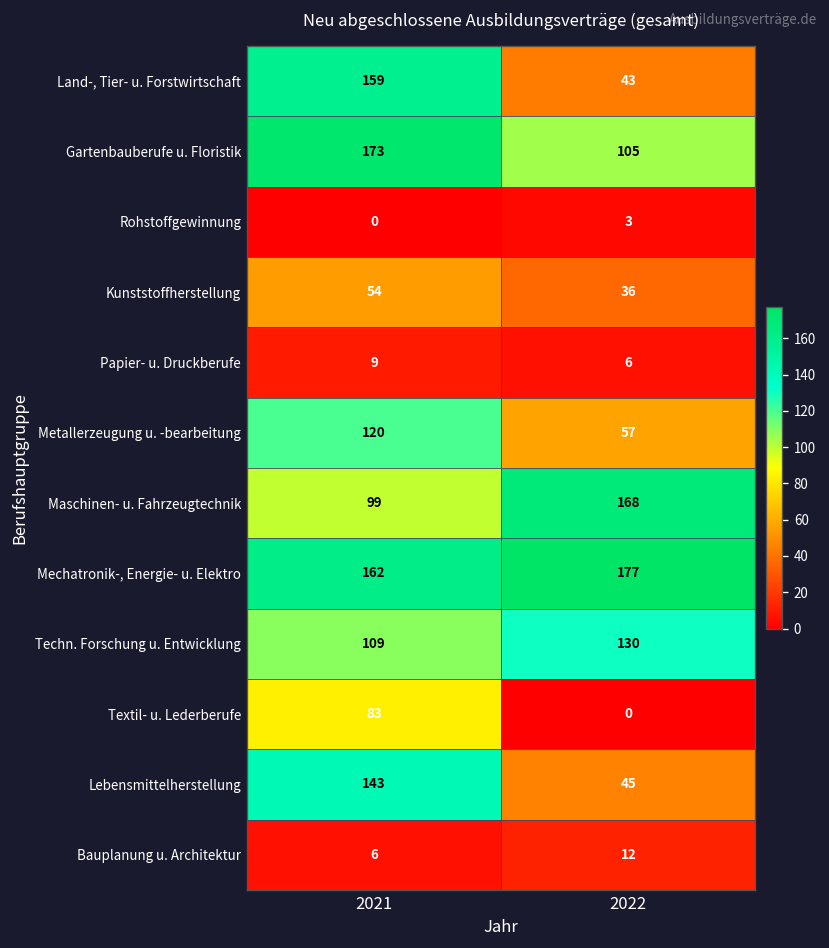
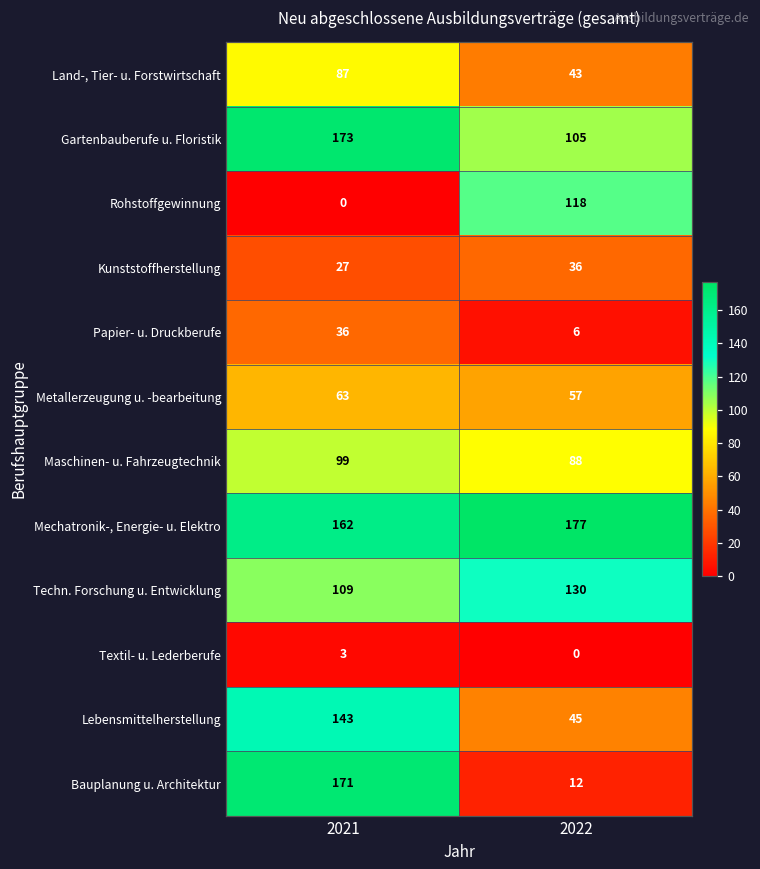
  {
    "Land-, Tier- u. Forstwirtschaft": {
-     "2021": 159,
+     "2021": 87,
      "2022": 43
    },
    "Gartenbauberufe u. Floristik": {
      "2021": 173,
      "2022": 105
    },
    "Rohstoffgewinnung": {
      "2021": 0,
-     "2022": 3
+     "2022": 118
    },
    "Kunststoffherstellung": {
-     "2021": 54,
+     "2021": 27,
      "2022": 36
    },
    "Papier- u. Druckberufe": {
-     "2021": 9,
+     "2021": 36,
      "2022": 6
    },
    "Metallerzeugung u. -bearbeitung": {
-     "2021": 120,
+     "2021": 63,
      "2022": 57
    },
    "Maschinen- u. Fahrzeugtechnik": {
      "2021": 99,
-     "2022": 168
+     "2022": 88
    },
    "Mechatronik-, Energie- u. Elektro": {
      "2021": 162,
      "2022": 177
    },
    "Techn. Forschung u. Entwicklung": {
      "2021": 109,
      "2022": 130
    },
    "Textil- u. Lederberufe": {
-     "2021": 83,
+     "2021": 3,
      "2022": 0
    },
    "Lebensmittelherstellung": {
      "2021": 143,
      "2022": 45
    },
    "Bauplanung u. Architektur": {
-     "2021": 6,
+     "2021": 171,
      "2022": 12
    }
  }
